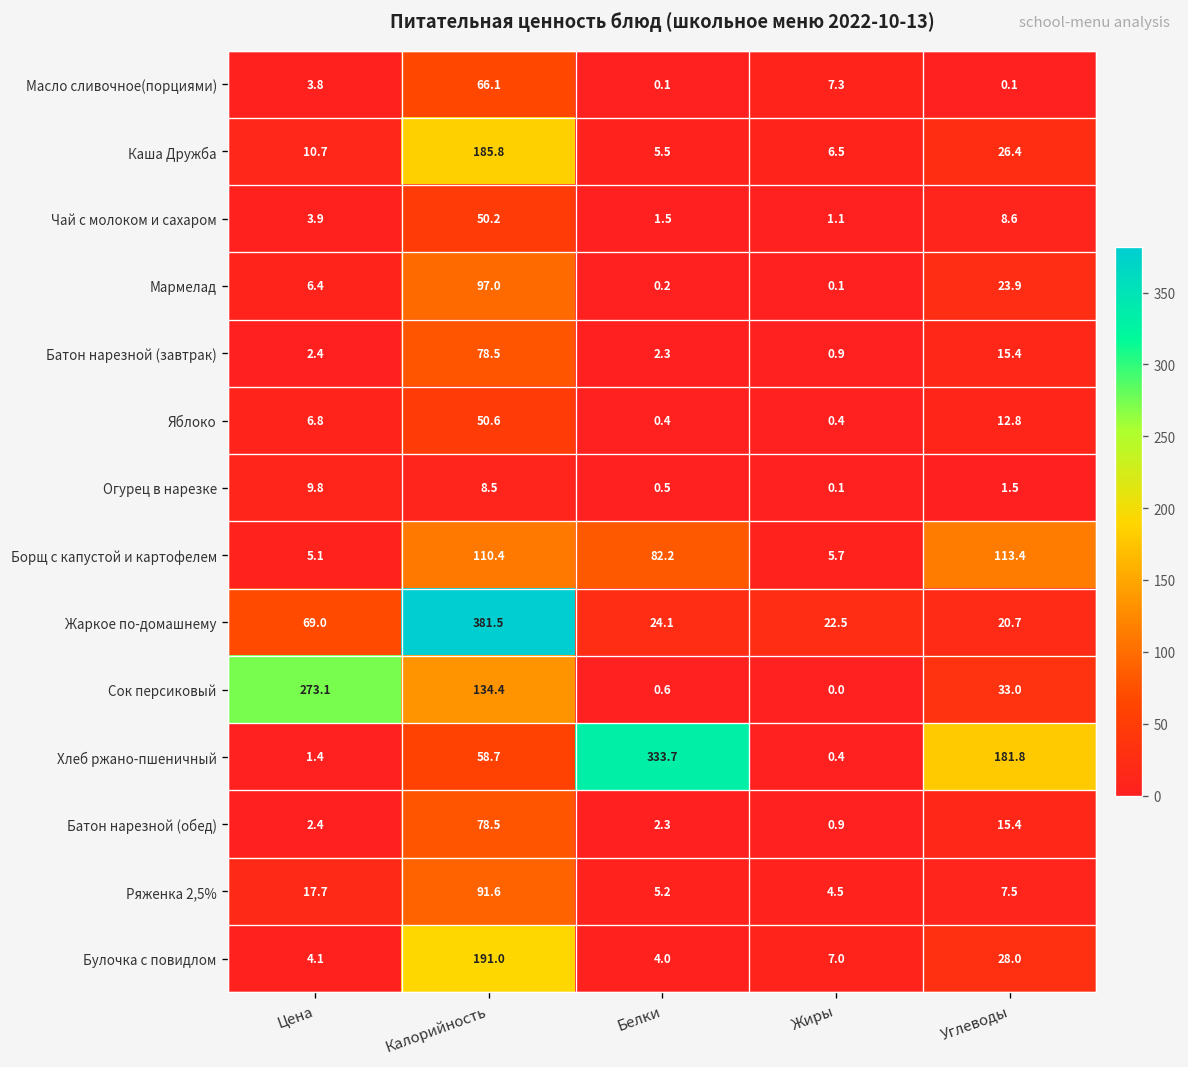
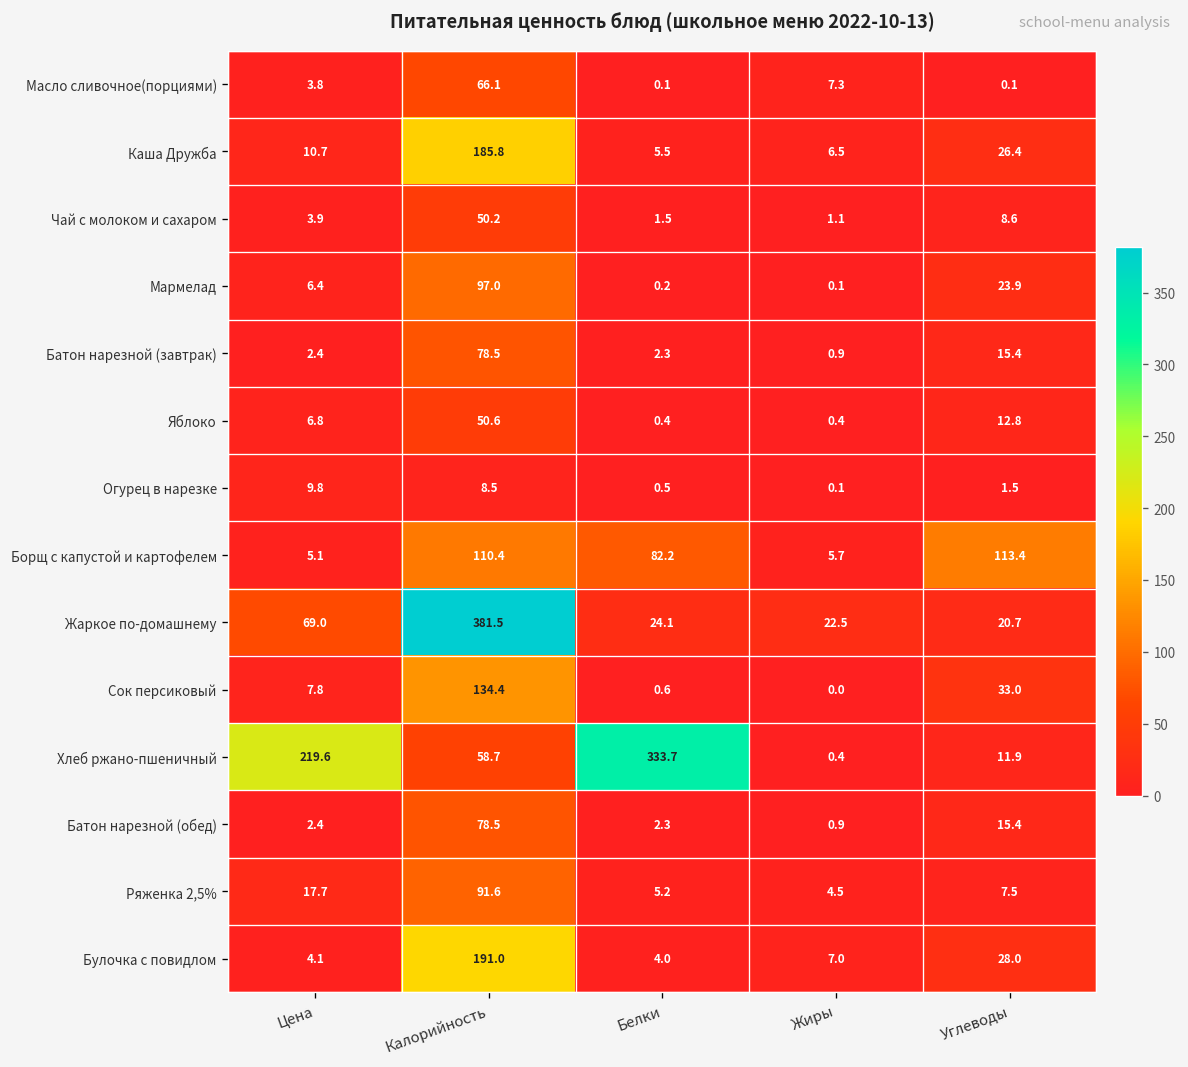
  {
    "Масло сливочное(порциями)": {
      "Цена": 3.8,
      "Калорийность": 66.1,
      "Белки": 0.1,
      "Жиры": 7.3,
      "Углеводы": 0.1
    },
    "Каша Дружба": {
      "Цена": 10.7,
      "Калорийность": 185.8,
      "Белки": 5.5,
      "Жиры": 6.5,
      "Углеводы": 26.4
    },
    "Чай с молоком и сахаром": {
      "Цена": 3.9,
      "Калорийность": 50.2,
      "Белки": 1.5,
      "Жиры": 1.1,
      "Углеводы": 8.6
    },
    "Мармелад": {
      "Цена": 6.4,
      "Калорийность": 97.0,
      "Белки": 0.2,
      "Жиры": 0.1,
      "Углеводы": 23.9
    },
    "Батон нарезной (завтрак)": {
      "Цена": 2.4,
      "Калорийность": 78.5,
      "Белки": 2.3,
      "Жиры": 0.9,
      "Углеводы": 15.4
    },
    "Яблоко": {
      "Цена": 6.8,
      "Калорийность": 50.6,
      "Белки": 0.4,
      "Жиры": 0.4,
      "Углеводы": 12.8
    },
    "Огурец в нарезке": {
      "Цена": 9.8,
      "Калорийность": 8.5,
      "Белки": 0.5,
      "Жиры": 0.1,
      "Углеводы": 1.5
    },
    "Борщ с капустой и картофелем": {
      "Цена": 5.1,
      "Калорийность": 110.4,
      "Белки": 82.2,
      "Жиры": 5.7,
      "Углеводы": 113.4
    },
    "Жаркое по-домашнему": {
      "Цена": 69.0,
      "Калорийность": 381.5,
      "Белки": 24.1,
      "Жиры": 22.5,
      "Углеводы": 20.7
    },
    "Сок персиковый": {
-     "Цена": 273.1,
+     "Цена": 7.8,
      "Калорийность": 134.4,
      "Белки": 0.6,
      "Жиры": 0.0,
      "Углеводы": 33.0
    },
    "Хлеб ржано-пшеничный": {
-     "Цена": 1.4,
+     "Цена": 219.6,
      "Калорийность": 58.7,
      "Белки": 333.7,
      "Жиры": 0.4,
-     "Углеводы": 181.8
+     "Углеводы": 11.9
    },
    "Батон нарезной (обед)": {
      "Цена": 2.4,
      "Калорийность": 78.5,
      "Белки": 2.3,
      "Жиры": 0.9,
      "Углеводы": 15.4
    },
    "Ряженка 2,5%": {
      "Цена": 17.7,
      "Калорийность": 91.6,
      "Белки": 5.2,
      "Жиры": 4.5,
      "Углеводы": 7.5
    },
    "Булочка с повидлом": {
      "Цена": 4.1,
      "Калорийность": 191.0,
      "Белки": 4.0,
      "Жиры": 7.0,
      "Углеводы": 28.0
    }
  }
